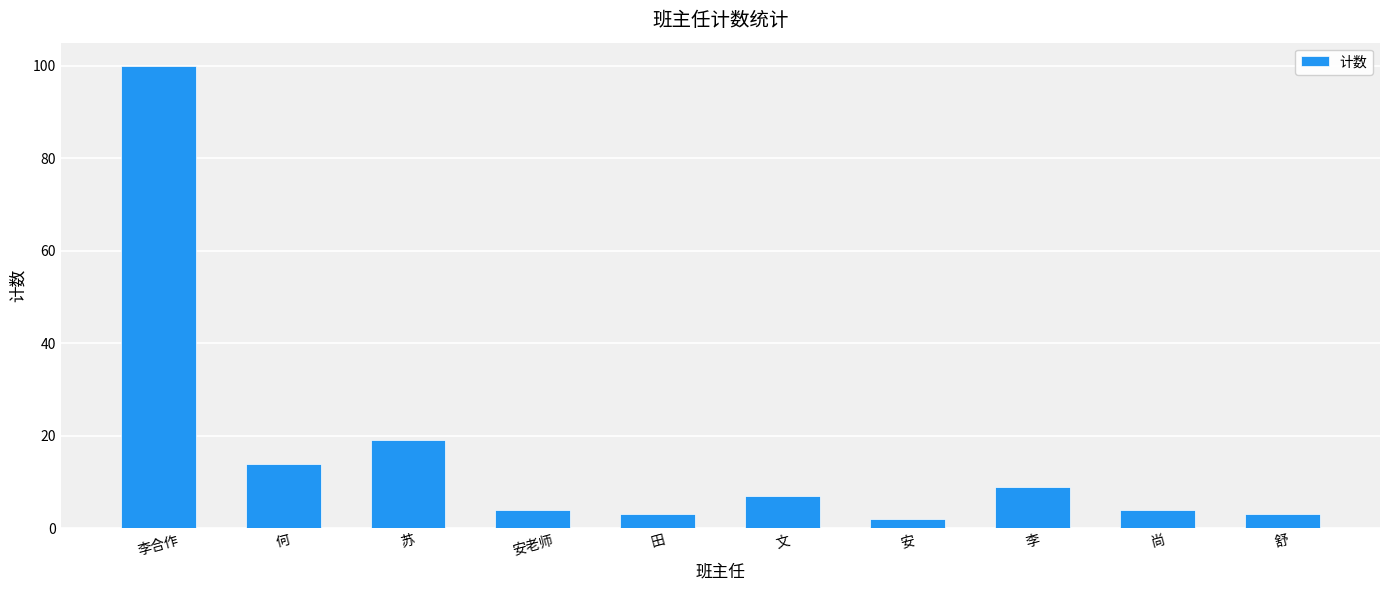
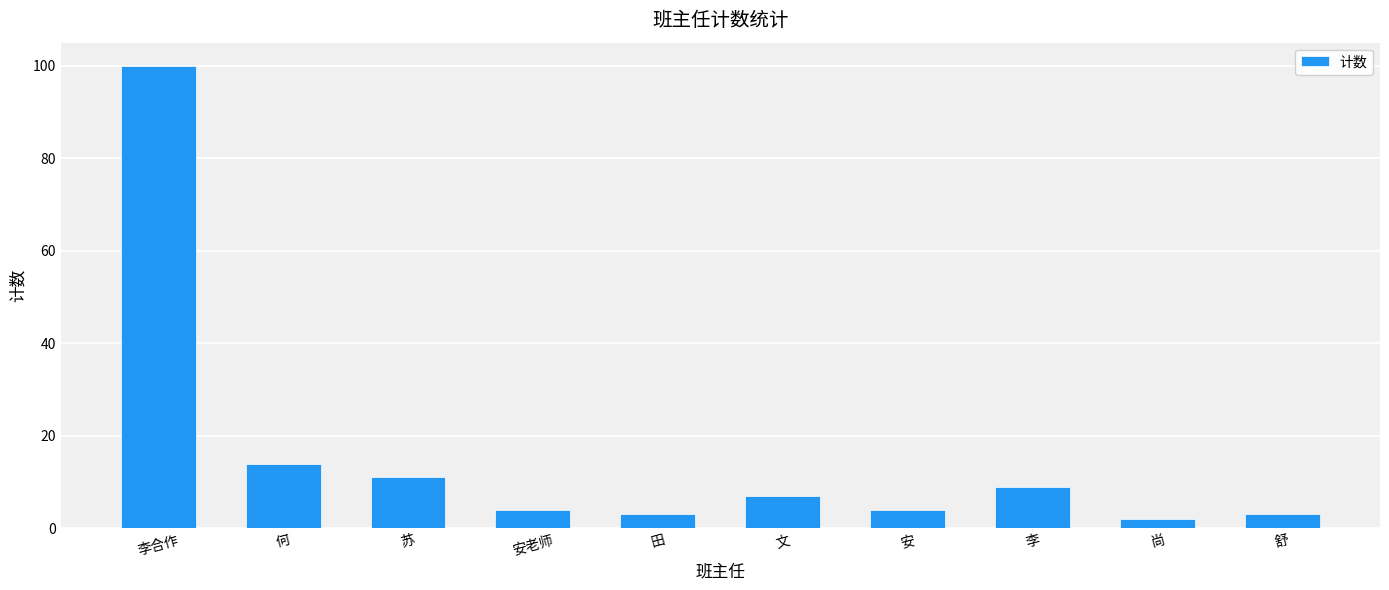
  {
    "李合作": 100,
    "何": 14,
-   "苏": 19,
+   "苏": 11,
    "安老师": 4,
    "田": 3,
    "文": 7,
-   "安": 2,
+   "安": 4,
    "李": 9,
-   "尚": 4,
+   "尚": 2,
    "舒": 3
  }
